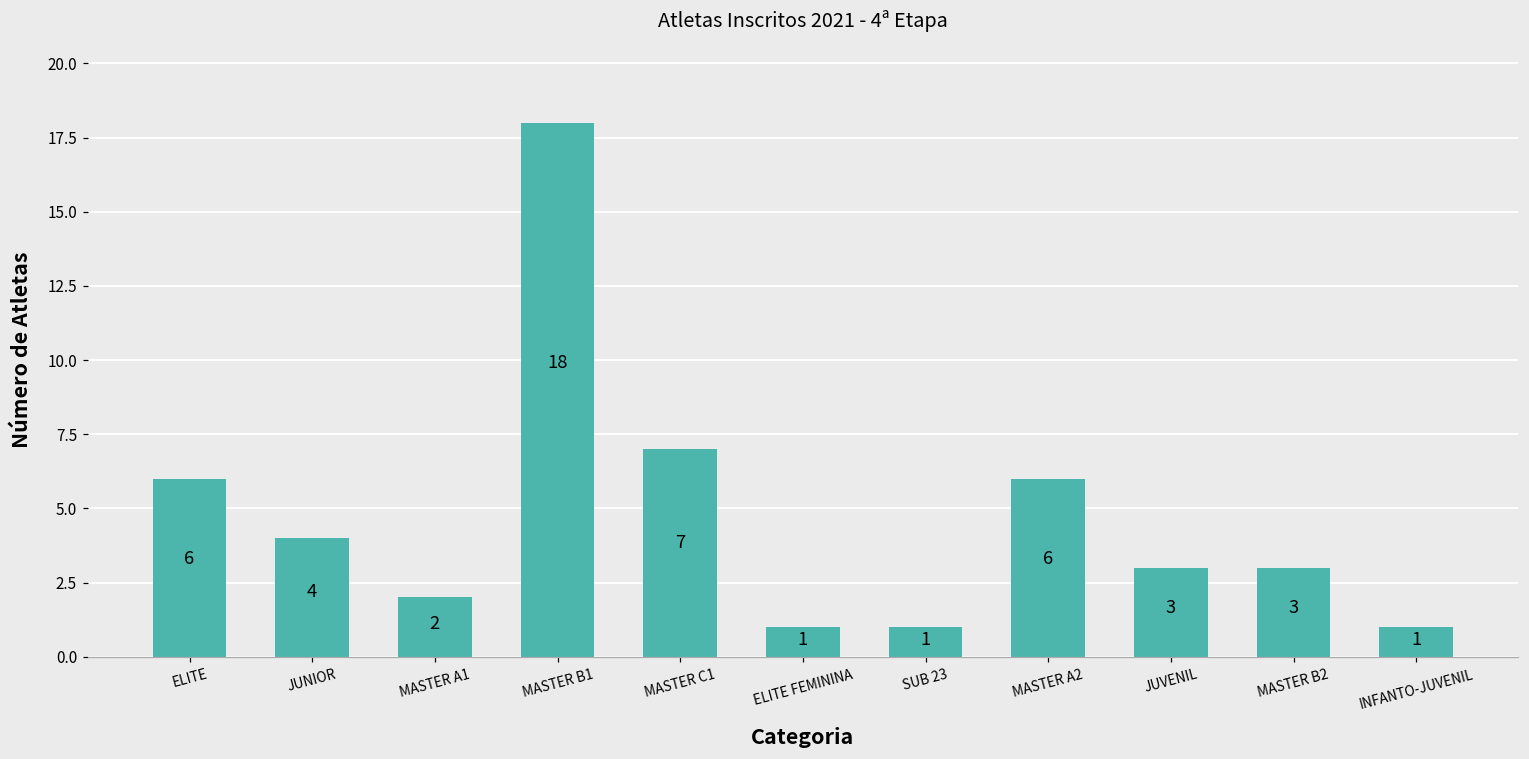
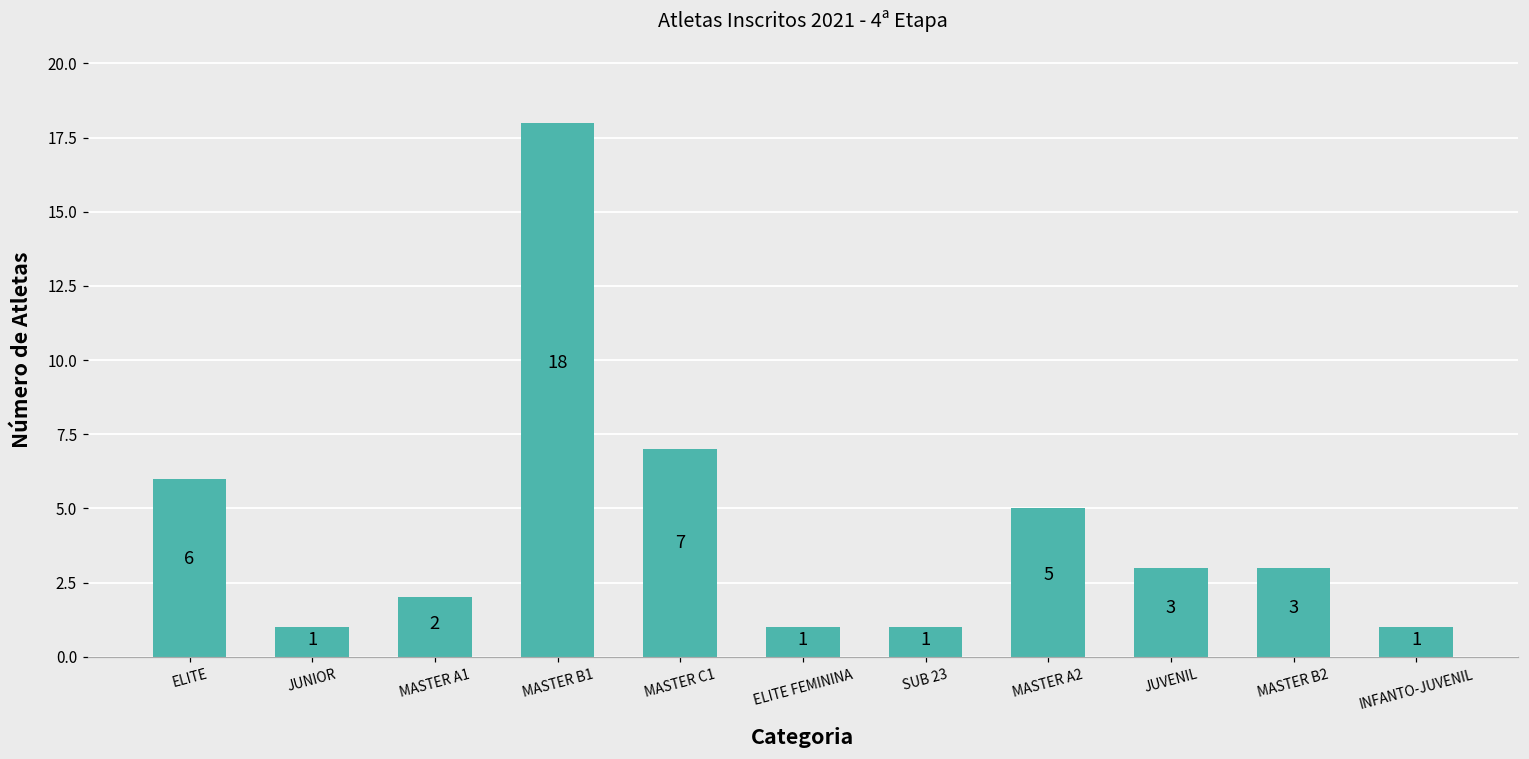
  {
    "ELITE": 6,
-   "JUNIOR": 4,
+   "JUNIOR": 1,
    "MASTER A1": 2,
    "MASTER B1": 18,
    "MASTER C1": 7,
    "ELITE FEMININA": 1,
    "SUB 23": 1,
-   "MASTER A2": 6,
+   "MASTER A2": 5,
    "JUVENIL": 3,
    "MASTER B2": 3,
    "INFANTO-JUVENIL": 1
  }
